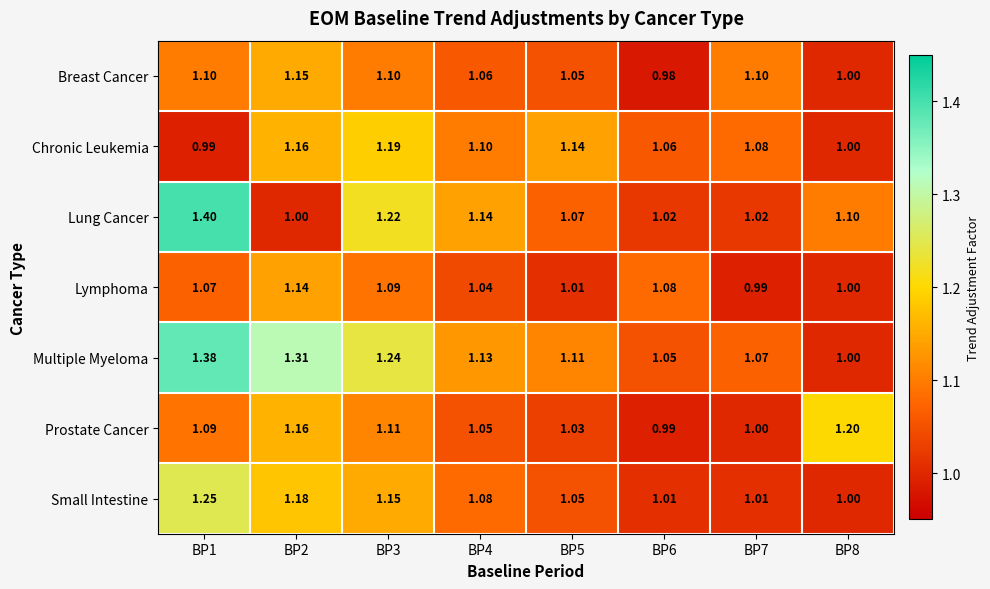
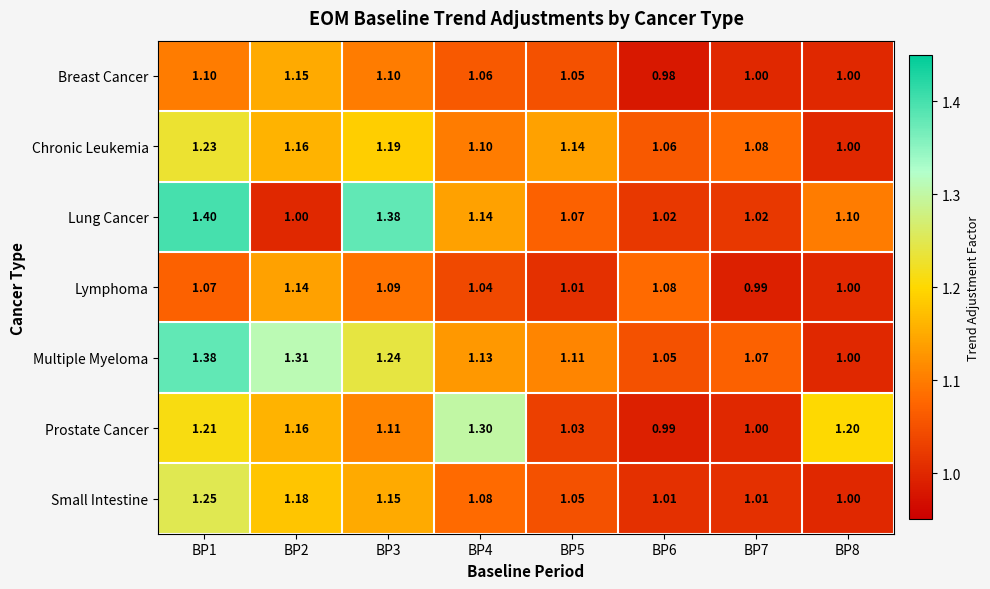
  {
    "Breast Cancer": {
      "BP1": 1.10,
      "BP2": 1.15,
      "BP3": 1.10,
      "BP4": 1.06,
      "BP5": 1.05,
      "BP6": 0.98,
-     "BP7": 1.10,
+     "BP7": 1.00,
      "BP8": 1.00
    },
    "Chronic Leukemia": {
-     "BP1": 0.99,
+     "BP1": 1.23,
      "BP2": 1.16,
      "BP3": 1.19,
      "BP4": 1.10,
      "BP5": 1.14,
      "BP6": 1.06,
      "BP7": 1.08,
      "BP8": 1.00
    },
    "Lung Cancer": {
      "BP1": 1.40,
      "BP2": 1.00,
-     "BP3": 1.22,
+     "BP3": 1.38,
      "BP4": 1.14,
      "BP5": 1.07,
      "BP6": 1.02,
      "BP7": 1.02,
      "BP8": 1.10
    },
    "Lymphoma": {
      "BP1": 1.07,
      "BP2": 1.14,
      "BP3": 1.09,
      "BP4": 1.04,
      "BP5": 1.01,
      "BP6": 1.08,
      "BP7": 0.99,
      "BP8": 1.00
    },
    "Multiple Myeloma": {
      "BP1": 1.38,
      "BP2": 1.31,
      "BP3": 1.24,
      "BP4": 1.13,
      "BP5": 1.11,
      "BP6": 1.05,
      "BP7": 1.07,
      "BP8": 1.00
    },
    "Prostate Cancer": {
-     "BP1": 1.09,
+     "BP1": 1.21,
      "BP2": 1.16,
      "BP3": 1.11,
-     "BP4": 1.05,
+     "BP4": 1.30,
      "BP5": 1.03,
      "BP6": 0.99,
      "BP7": 1.00,
      "BP8": 1.20
    },
    "Small Intestine": {
      "BP1": 1.25,
      "BP2": 1.18,
      "BP3": 1.15,
      "BP4": 1.08,
      "BP5": 1.05,
      "BP6": 1.01,
      "BP7": 1.01,
      "BP8": 1.00
    }
  }
